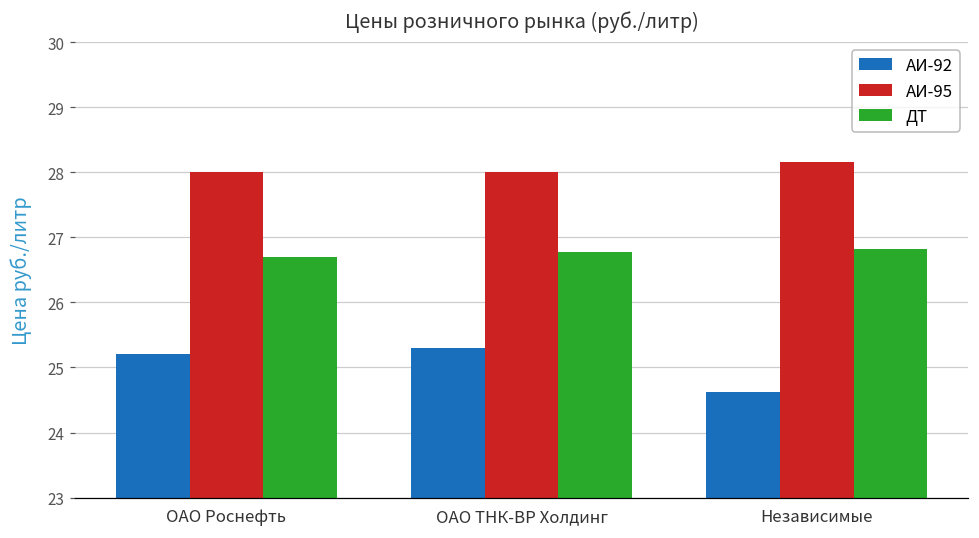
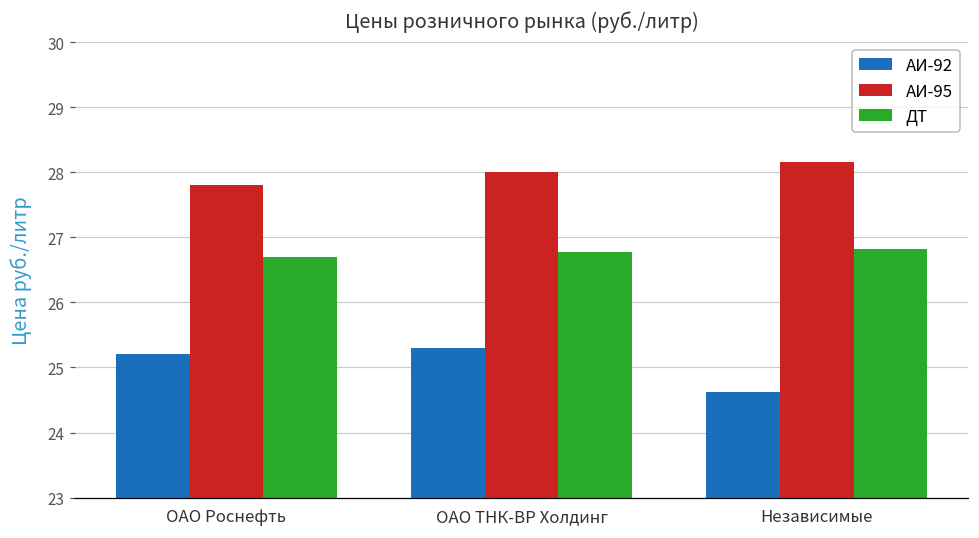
  {
    "АИ-92": {
      "ОАО Роснефть": 25.2,
      "ОАО ТНК-ВР Холдинг": 25.3,
      "Независимые": 24.6
    },
    "АИ-95": {
-     "ОАО Роснефть": 28.0,
+     "ОАО Роснефть": 27.8,
      "ОАО ТНК-ВР Холдинг": 28.0,
      "Независимые": 28.2
    },
    "ДТ": {
      "ОАО Роснефть": 26.7,
      "ОАО ТНК-ВР Холдинг": 26.8,
      "Независимые": 26.8
    }
  }
